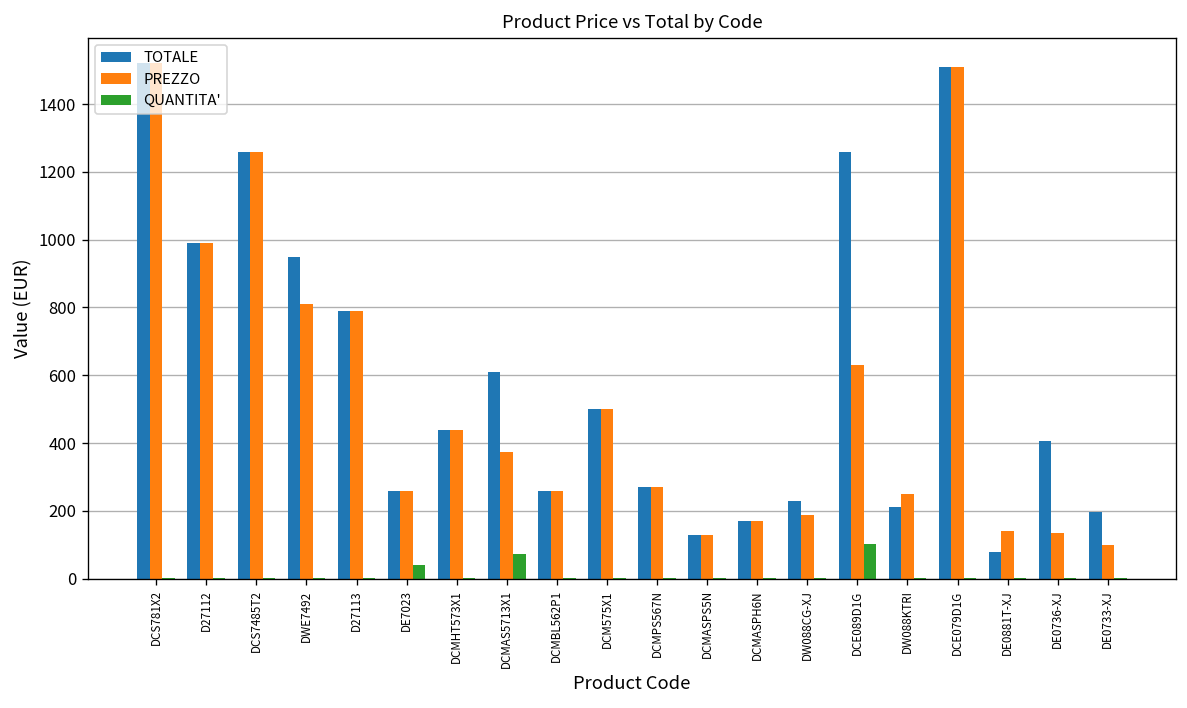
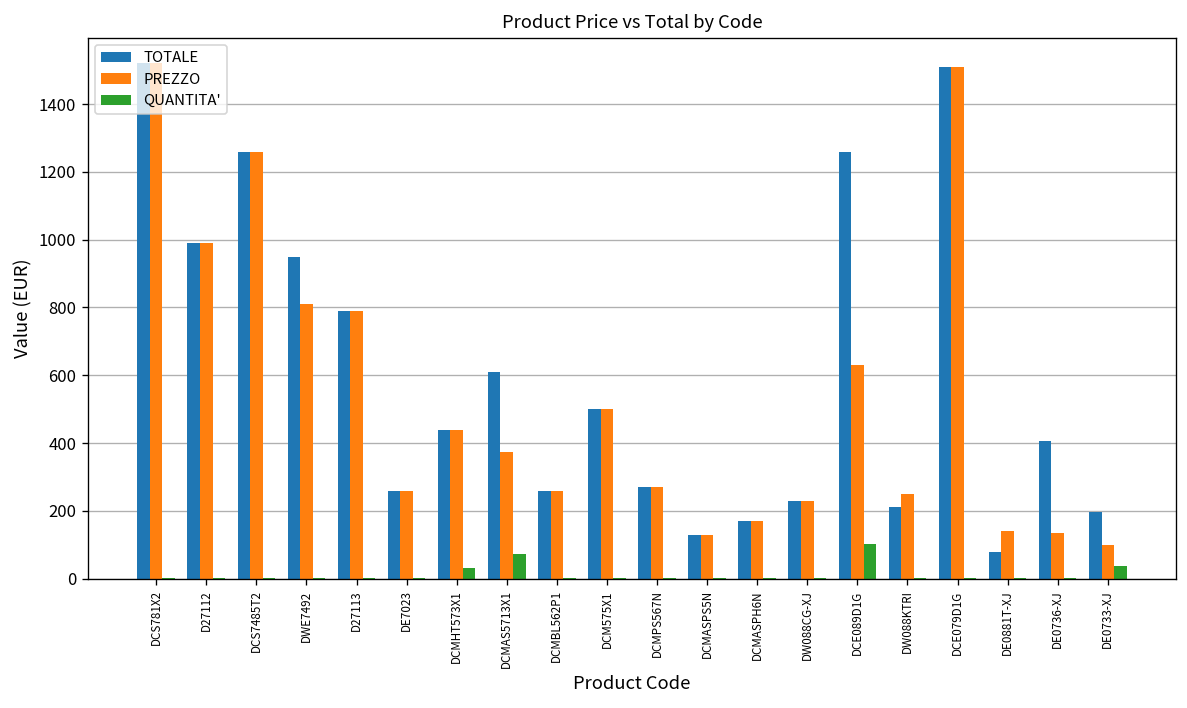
  {
    "TOTALE": {
      "D27112": 990,
      "DCS7485T2": 1260,
      "DWE7492": 950,
      "D27113": 790,
      "DE7023": 260,
      "DCMHT573X1": 440,
      "DCMAS5713X1": 610,
      "DCMBL562P1": 260,
      "DCM575X1": 500,
      "DCMPS567N": 270,
      "DCMASPS5N": 130,
      "DCMASPH6N": 170,
      "DW088CG-XJ": 230,
      "DCE089D1G": 1260,
      "DW088KTRI": 210,
      "DCE079D1G": 1510,
      "DE0881T-XJ": 80,
      "DE0736-XJ": 410,
      "DE0733-XJ": 200
    },
    "PREZZO": {
      "D27112": 990,
      "DCS7485T2": 1260,
      "DWE7492": 810,
      "D27113": 790,
      "DE7023": 260,
      "DCMHT573X1": 440,
      "DCMAS5713X1": 370,
      "DCMBL562P1": 260,
      "DCM575X1": 500,
      "DCMPS567N": 270,
      "DCMASPS5N": 130,
      "DCMASPH6N": 170,
-     "DW088CG-XJ": 190,
+     "DW088CG-XJ": 230,
      "DCE089D1G": 630,
      "DW088KTRI": 250,
      "DCE079D1G": 1510,
      "DE0881T-XJ": 140,
      "DE0736-XJ": 140,
      "DE0733-XJ": 100
    },
    "QUANTITA'": {
-     "DE7023": 40,
-     "DCMHT573X1": 0,
+     "DE7023": 0,
+     "DCMHT573X1": 30,
      "DCMAS5713X1": 70,
      "DCE089D1G": 100,
-     "DE0733-XJ": 0
+     "DE0733-XJ": 40
    }
  }
